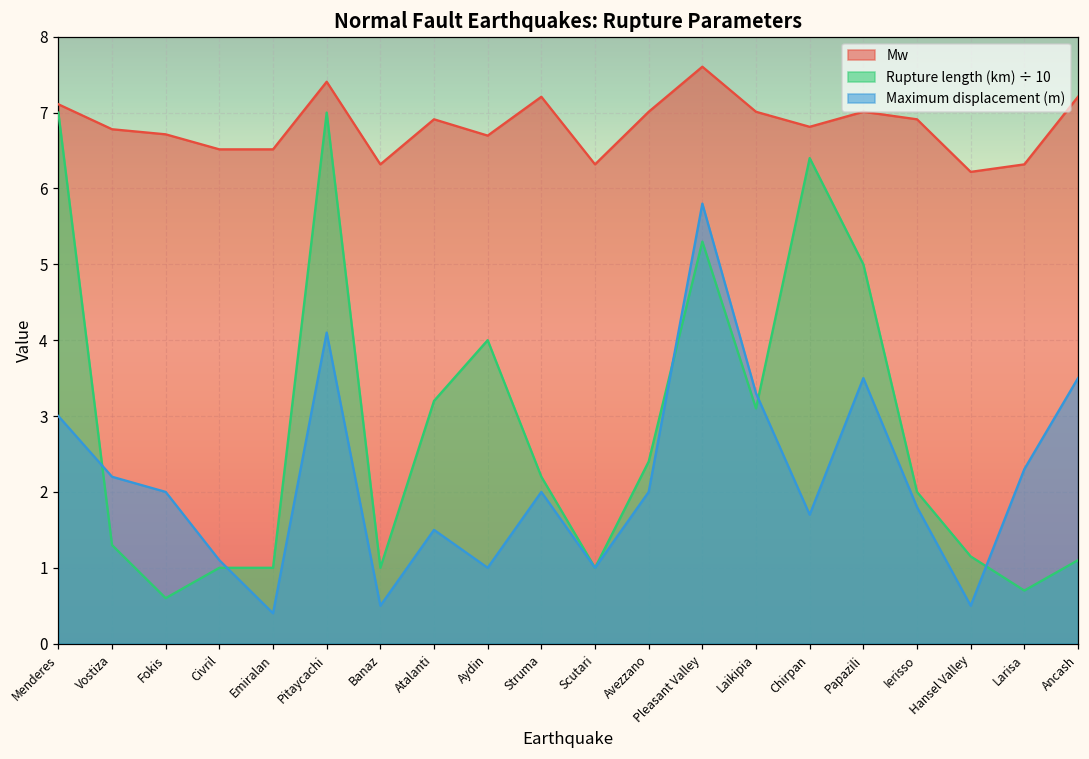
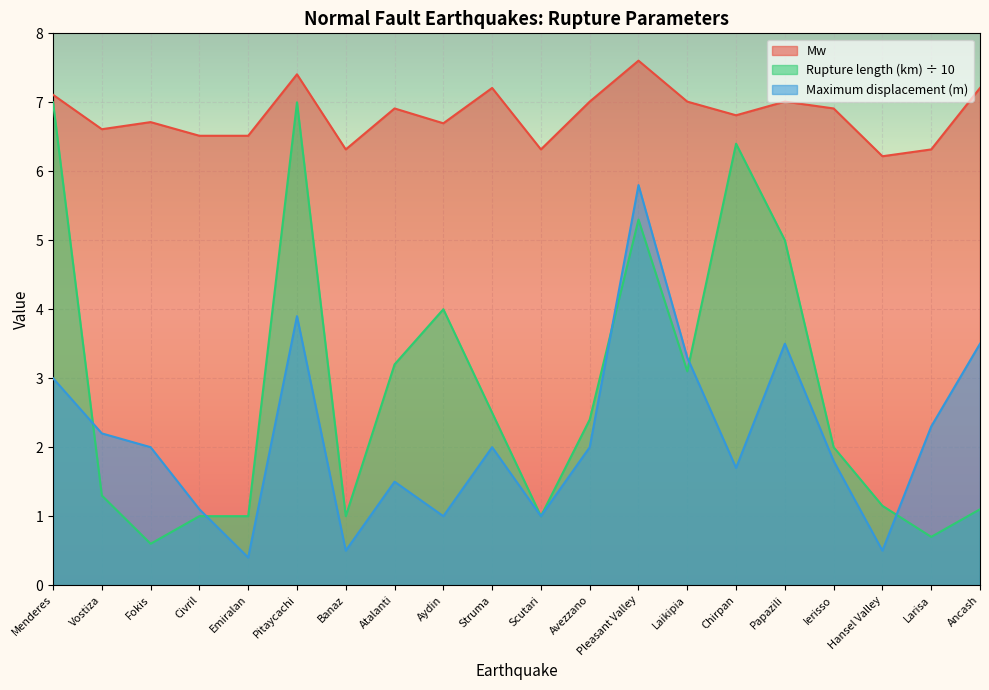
  {
    "Mw": {
      "Menderes": 7.1,
-     "Vostiza": 6.8,
+     "Vostiza": 6.6,
      "Fokis": 6.7,
      "Civril": 6.5,
      "Emiralan": 6.5,
      "Pitaycachi": 7.4,
      "Banaz": 6.3,
      "Atalanti": 6.9,
      "Aydin": 6.7,
      "Struma": 7.2,
      "Scutari": 6.3,
      "Avezzano": 7.0,
      "Pleasant Valley": 7.6,
      "Laikipia": 7.0,
      "Chirpan": 6.8,
      "Ierisso": 6.9,
      "Hansel Valley": 6.2,
      "Larisa": 6.3,
      "Ancash": 7.2
    },
    "Rupture length (km) ÷ 10": {
      "Menderes": 7.0,
      "Vostiza": 1.3,
      "Fokis": 0.6,
      "Civril": 1.0,
      "Emiralan": 1.0,
      "Pitaycachi": 7.0,
      "Banaz": 1.0,
      "Atalanti": 3.2,
      "Aydin": 4.0,
-     "Struma": 2.2,
+     "Struma": 2.5,
      "Avezzano": 2.4,
      "Pleasant Valley": 5.3,
      "Laikipia": 3.1,
      "Chirpan": 6.4,
      "Papazili": 5.0,
      "Ierisso": 2.0,
      "Hansel Valley": 1.2,
      "Larisa": 0.7,
      "Ancash": 1.1
    },
    "Maximum displacement (m)": {
      "Menderes": 3.0,
      "Vostiza": 2.2,
      "Fokis": 2.0,
      "Civril": 1.1,
      "Emiralan": 0.4,
-     "Pitaycachi": 4.1,
+     "Pitaycachi": 3.9,
      "Banaz": 0.5,
      "Atalanti": 1.5,
      "Aydin": 1.0,
      "Struma": 2.0,
      "Avezzano": 2.0,
      "Pleasant Valley": 5.8,
      "Laikipia": 3.3,
      "Chirpan": 1.7,
      "Papazili": 3.5,
      "Ierisso": 1.8,
      "Hansel Valley": 0.5,
      "Larisa": 2.3,
      "Ancash": 3.5
    }
  }
